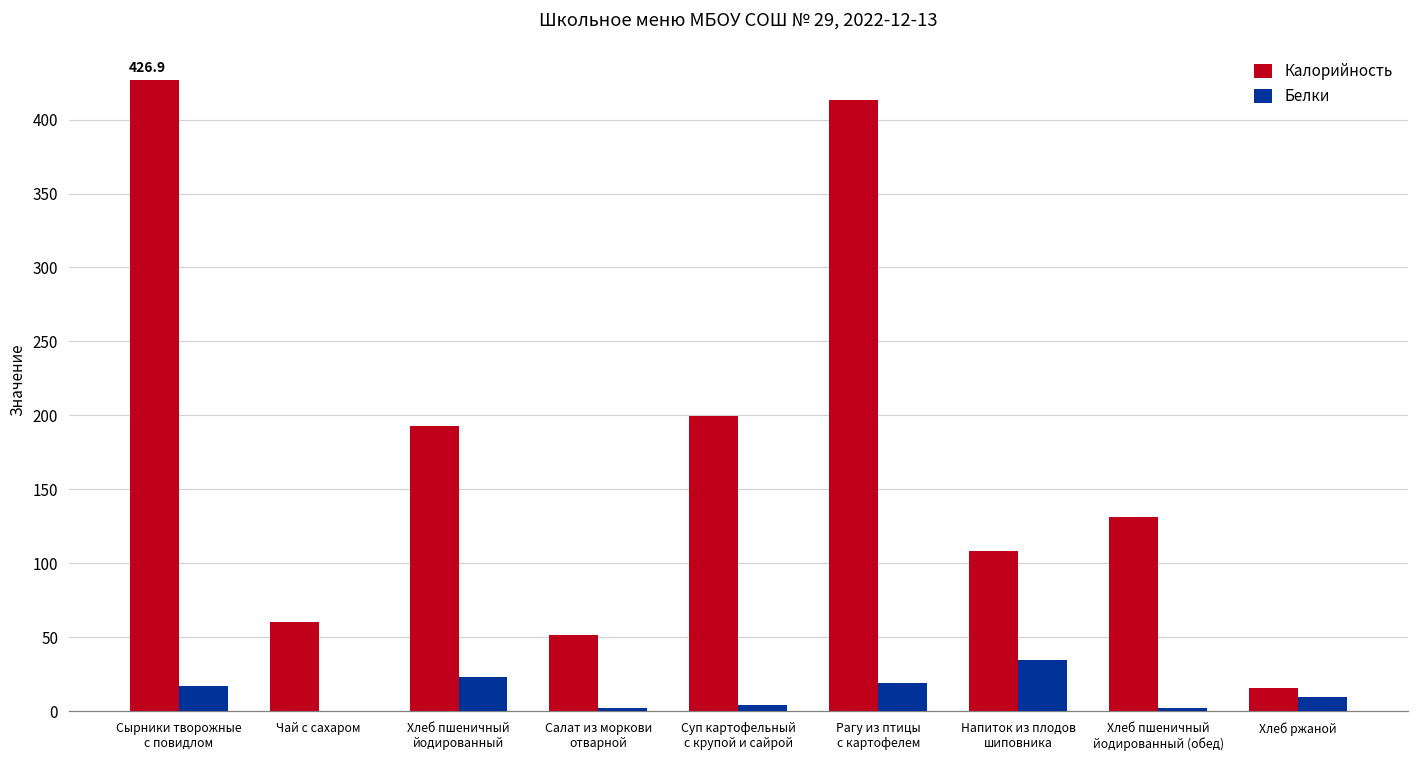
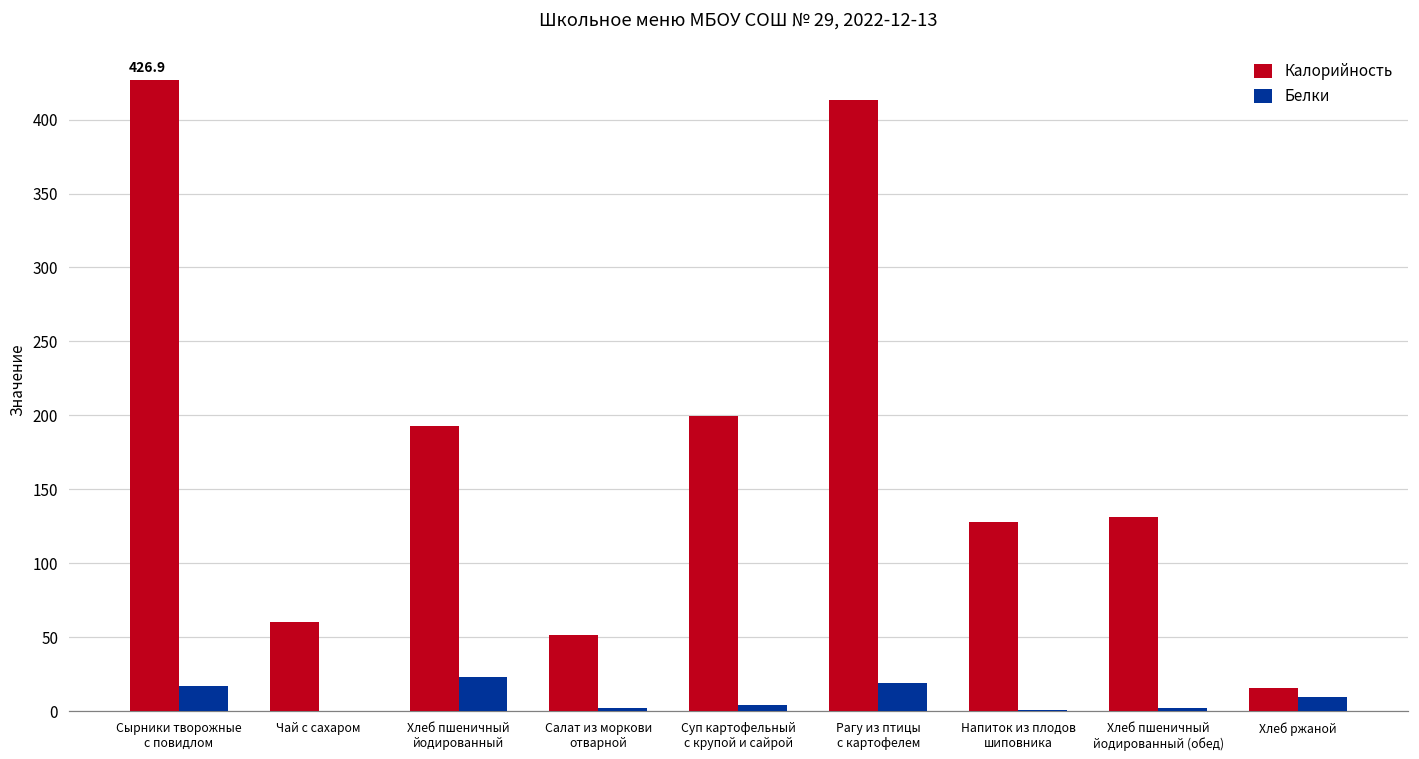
  {
    "Калорийность": {
      "Чай с сахаром": 60,
      "Хлеб пшеничный йодированный": 193,
      "Салат из моркови отварной": 52,
      "Суп картофельный с крупой и сайрой": 199,
      "Рагу из птицы с картофелем": 413,
-     "Напиток из плодов шиповника": 108,
+     "Напиток из плодов шиповника": 128,
      "Хлеб пшеничный йодированный (обед)": 131,
      "Хлеб ржаной": 15
    },
    "Белки": {
      "Сырники творожные с повидлом": 17,
      "Хлеб пшеничный йодированный": 23,
      "Салат из моркови отварной": 2,
      "Суп картофельный с крупой и сайрой": 4,
      "Рагу из птицы с картофелем": 19,
-     "Напиток из плодов шиповника": 34,
+     "Напиток из плодов шиповника": 1,
      "Хлеб пшеничный йодированный (обед)": 2,
      "Хлеб ржаной": 10
    }
  }
